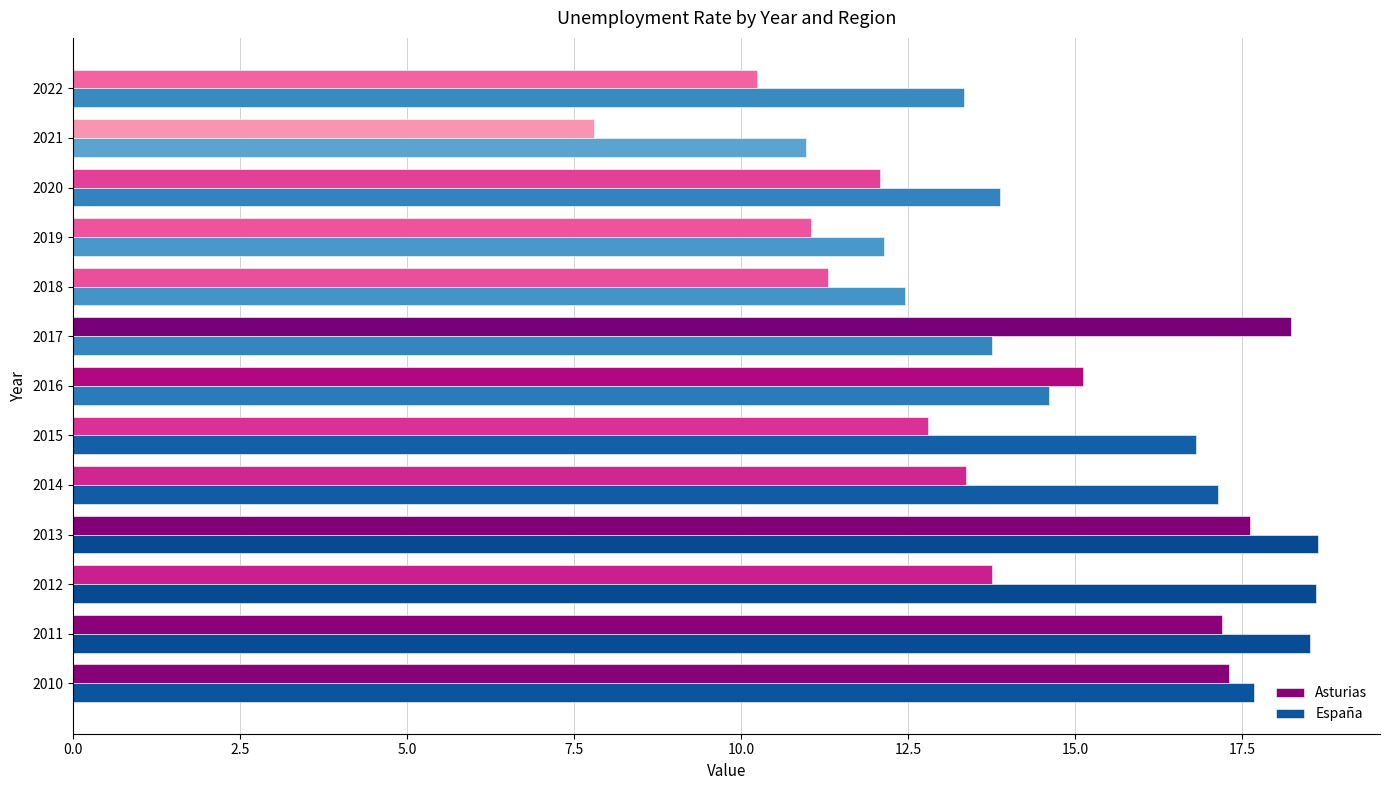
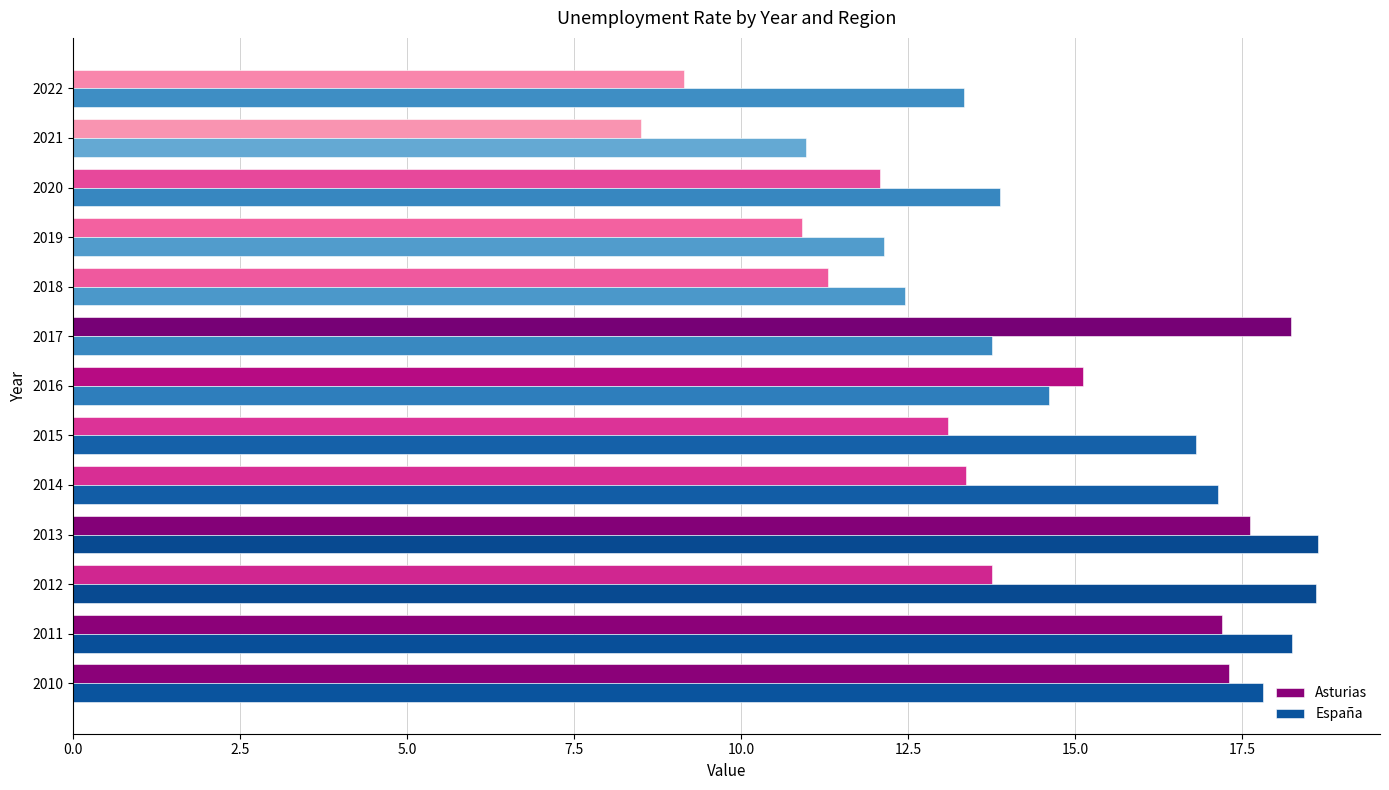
  {
    "Asturias": {
-     "2022": 10.2,
-     "2021": 7.8,
+     "2022": 9.1,
+     "2021": 8.5,
      "2020": 12.1,
-     "2019": 11.1,
+     "2019": 10.9,
      "2018": 11.3,
      "2017": 18.2,
      "2016": 15.1,
-     "2015": 12.8,
+     "2015": 13.1,
      "2014": 13.4,
      "2013": 17.6,
      "2012": 13.8,
      "2011": 17.2,
      "2010": 17.3
    },
    "España": {
      "2022": 13.3,
      "2021": 11.0,
      "2020": 13.9,
      "2019": 12.1,
      "2018": 12.5,
      "2017": 13.8,
      "2016": 14.6,
      "2015": 16.8,
      "2014": 17.1,
      "2013": 18.6,
      "2012": 18.6,
-     "2011": 18.5,
-     "2010": 17.7
+     "2011": 18.3,
+     "2010": 17.8
    }
  }
